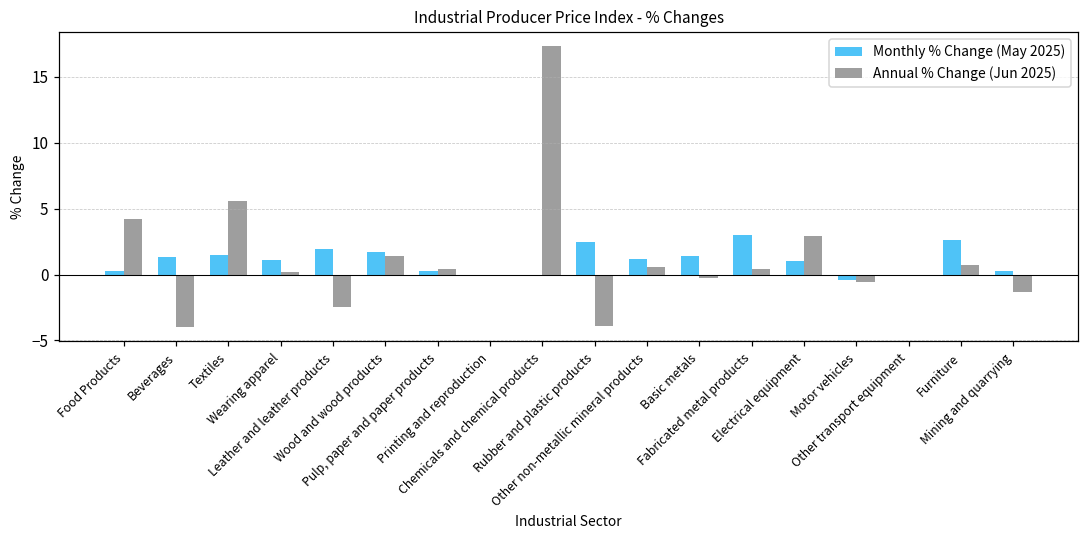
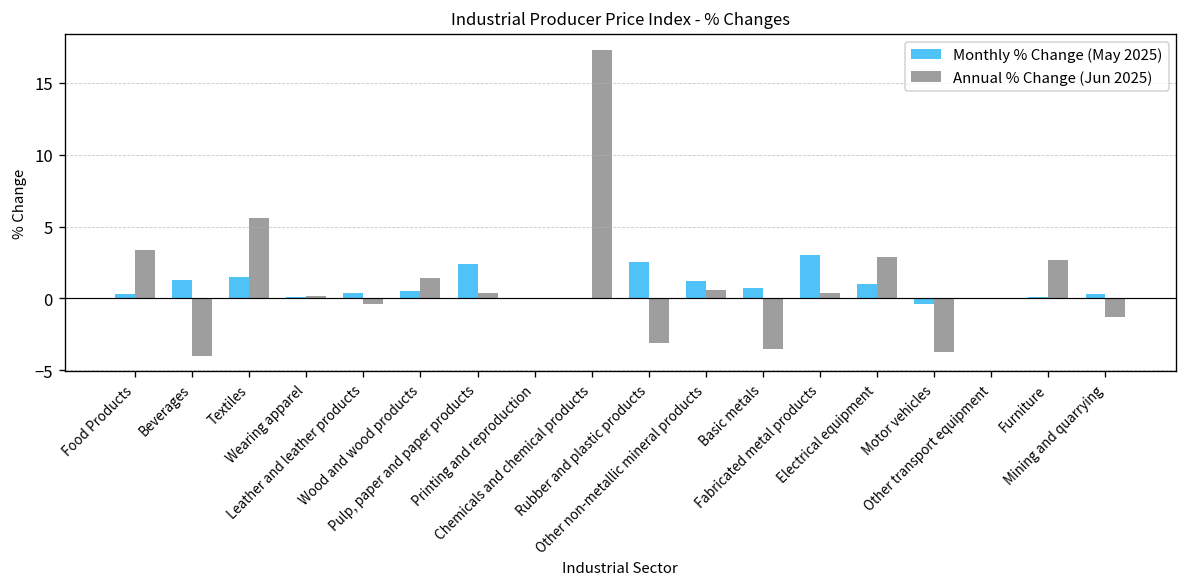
  {
    "Monthly % Change (May 2025)": {
      "Food Products": 0.3,
      "Beverages": 1.3,
      "Textiles": 1.5,
-     "Wearing apparel": 1.1,
-     "Leather and leather products": 1.9,
-     "Wood and wood products": 1.7,
-     "Pulp, paper and paper products": 0.3,
+     "Wearing apparel": 0.1,
+     "Leather and leather products": 0.4,
+     "Wood and wood products": 0.5,
+     "Pulp, paper and paper products": 2.4,
      "Printing and reproduction": 0.0,
      "Chemicals and chemical products": 0.0,
      "Rubber and plastic products": 2.5,
      "Other non-metallic mineral products": 1.2,
-     "Basic metals": 1.4,
+     "Basic metals": 0.7,
      "Fabricated metal products": 3.0,
      "Electrical equipment": 1.0,
      "Motor vehicles": -0.4,
      "Other transport equipment": 0.0,
-     "Furniture": 2.6,
+     "Furniture": 0.1,
      "Mining and quarrying": 0.3
    },
    "Annual % Change (Jun 2025)": {
-     "Food Products": 4.2,
+     "Food Products": 3.4,
      "Beverages": -4.0,
      "Textiles": 5.6,
-     "Leather and leather products": -2.5,
+     "Leather and leather products": -0.4,
      "Wood and wood products": 1.4,
      "Pulp, paper and paper products": 0.4,
      "Printing and reproduction": 0.0,
      "Chemicals and chemical products": 17.3,
-     "Rubber and plastic products": -3.9,
+     "Rubber and plastic products": -3.1,
      "Other non-metallic mineral products": 0.6,
-     "Basic metals": -0.3,
+     "Basic metals": -3.5,
      "Fabricated metal products": 0.4,
      "Electrical equipment": 2.9,
-     "Motor vehicles": -0.6,
+     "Motor vehicles": -3.7,
      "Other transport equipment": 0.0,
-     "Furniture": 0.7,
+     "Furniture": 2.7,
      "Mining and quarrying": -1.3
    }
  }
